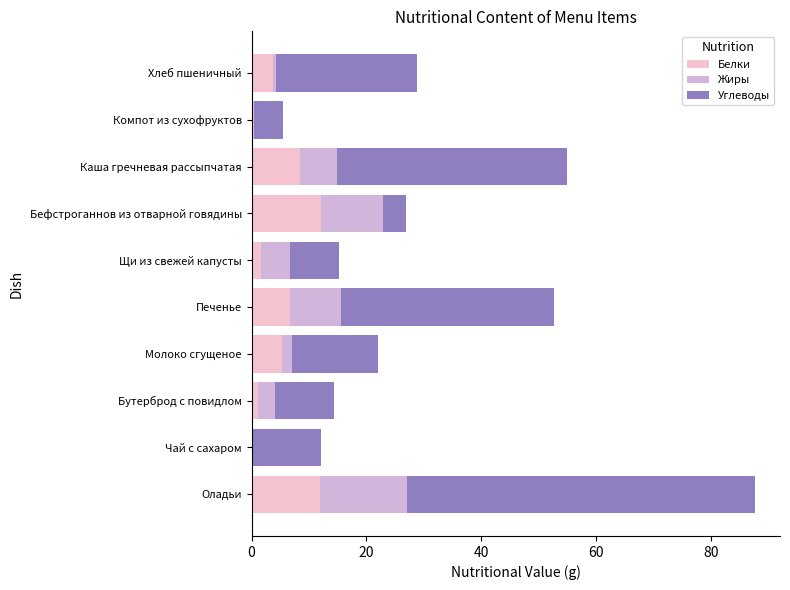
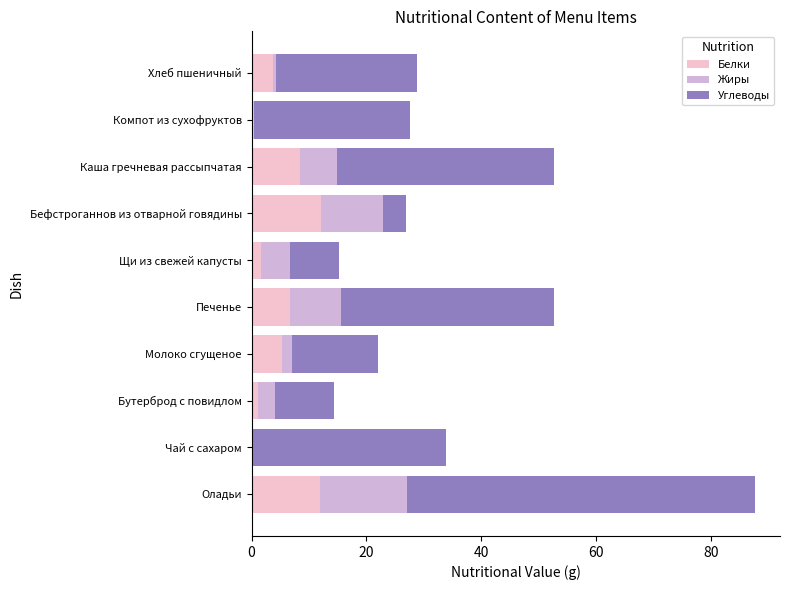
  {
    "Углеводы": {
      "Хлеб пшеничный": 25,
-     "Компот из сухофруктов": 5,
-     "Каша гречневая рассыпчатая": 40,
+     "Компот из сухофруктов": 27,
+     "Каша гречневая рассыпчатая": 38,
      "Бефстроганнов из отварной говядины": 4,
      "Щи из свежей капусты": 9,
      "Печенье": 37,
      "Молоко сгущеное": 15,
      "Бутерброд с повидлом": 10,
-     "Чай с сахаром": 12,
+     "Чай с сахаром": 34,
      "Оладьи": 61
    }
  }
